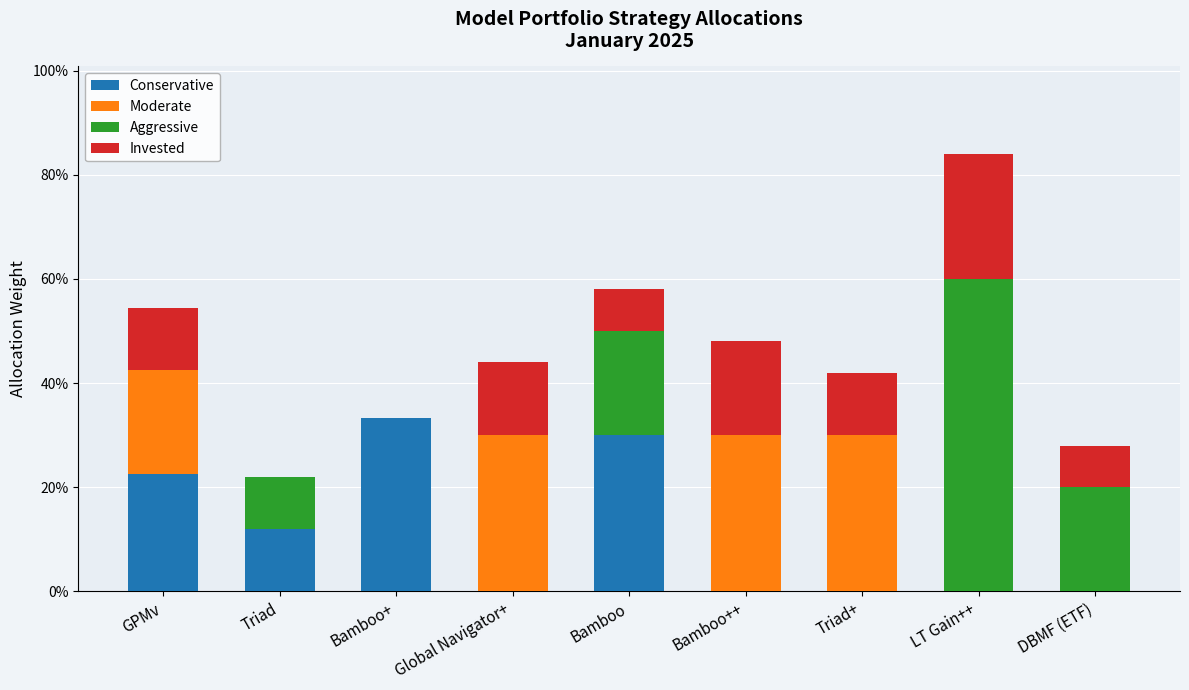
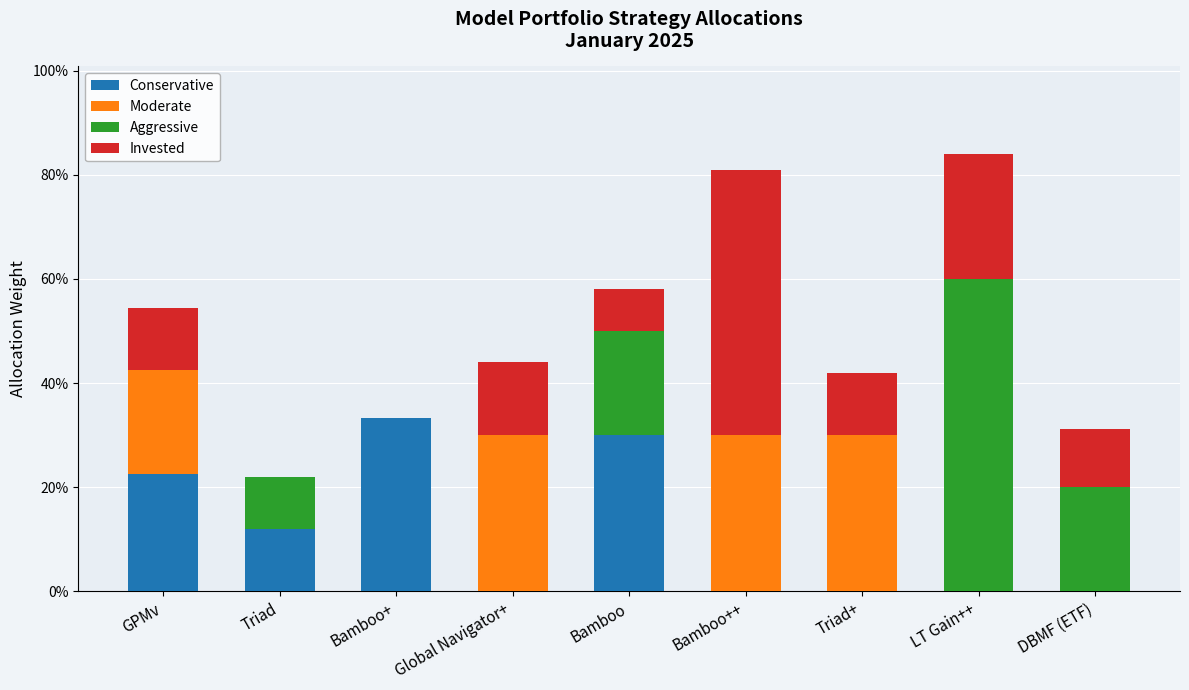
  {
    "Conservative": {
      "GPMv": "22%",
      "Triad": "12%",
      "Bamboo+": "33%",
      "Global Navigator+": "0%",
      "Bamboo": "30%",
      "Bamboo++": "0%",
      "Triad+": "0%",
      "LT Gain++": "0%",
      "DBMF (ETF)": "0%"
    },
    "Moderate": {
      "GPMv": "20%",
      "Triad": "0%",
      "Bamboo+": "0%",
      "Global Navigator+": "30%",
      "Bamboo": "0%",
      "Bamboo++": "30%",
      "Triad+": "30%",
      "LT Gain++": "0%",
      "DBMF (ETF)": "0%"
    },
    "Aggressive": {
      "GPMv": "0%",
      "Triad": "10%",
      "Bamboo+": "0%",
      "Global Navigator+": "0%",
      "Bamboo": "20%",
      "Bamboo++": "0%",
      "Triad+": "0%",
      "LT Gain++": "60%",
      "DBMF (ETF)": "20%"
    },
    "Invested": {
      "GPMv": "12%",
      "Triad": "0%",
      "Bamboo+": "0%",
      "Global Navigator+": "14%",
      "Bamboo": "8%",
-     "Bamboo++": "18%",
+     "Bamboo++": "51%",
      "Triad+": "12%",
      "LT Gain++": "24%",
-     "DBMF (ETF)": "8%"
+     "DBMF (ETF)": "11%"
    }
  }
